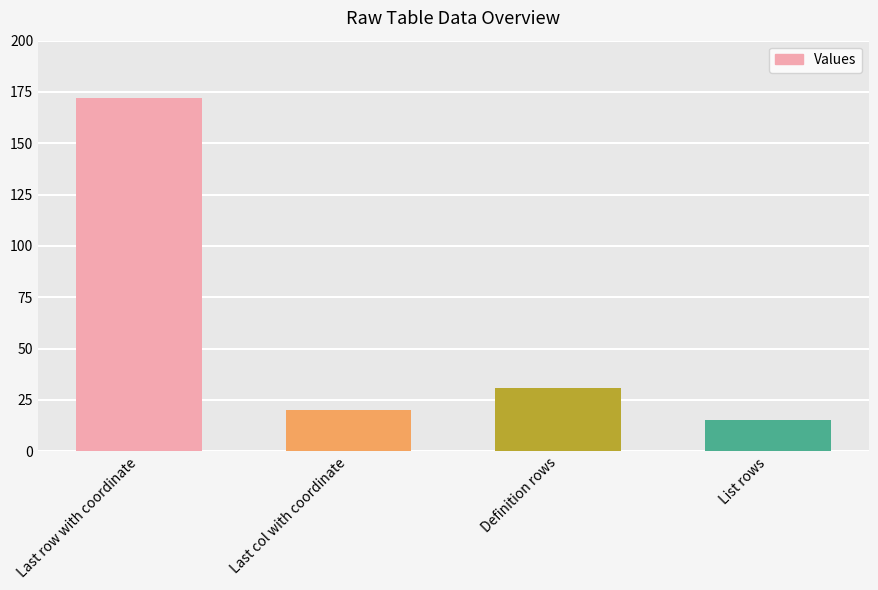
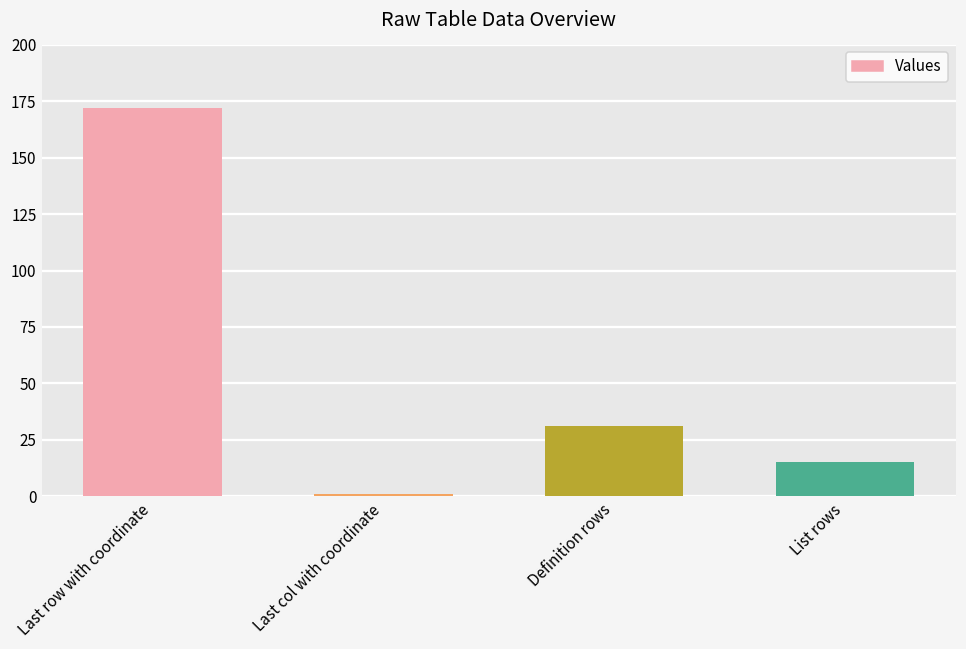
  {
    "Last row with coordinate": 172,
-   "Last col with coordinate": 20,
+   "Last col with coordinate": 1,
    "Definition rows": 31,
    "List rows": 15
  }
